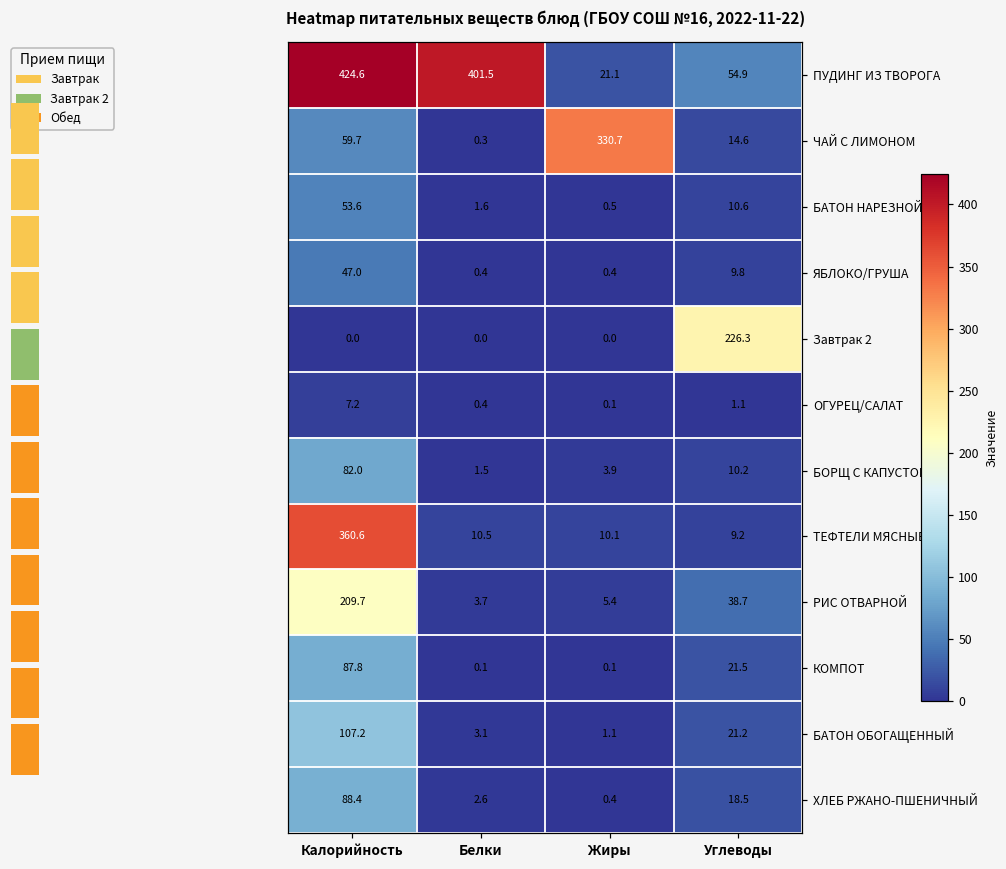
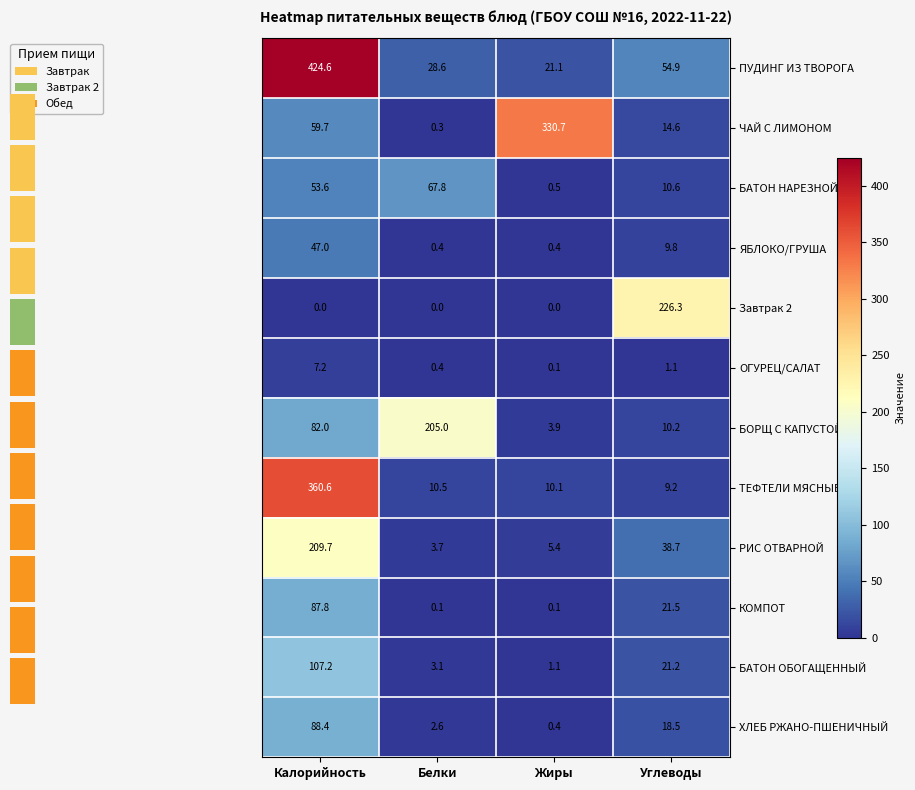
  {
    "Heatmap питательных веществ блюд (ГБОУ СОШ №16, 2022-11-22)": {
      "ПУДИНГ ИЗ ТВОРОГА": {
        "Калорийность": 424.6,
-       "Белки": 401.5,
+       "Белки": 28.6,
        "Жиры": 21.1,
        "Углеводы": 54.9
      },
      "ЧАЙ С ЛИМОНОМ": {
        "Калорийность": 59.7,
        "Белки": 0.3,
        "Жиры": 330.7,
        "Углеводы": 14.6
      },
      "БАТОН НАРЕЗНОЙ": {
        "Калорийность": 53.6,
-       "Белки": 1.6,
+       "Белки": 67.8,
        "Жиры": 0.5,
        "Углеводы": 10.6
      },
      "ЯБЛОКО/ГРУША": {
        "Калорийность": 47.0,
        "Белки": 0.4,
        "Жиры": 0.4,
        "Углеводы": 9.8
      },
      "Завтрак 2": {
        "Калорийность": 0.0,
        "Белки": 0.0,
        "Жиры": 0.0,
        "Углеводы": 226.3
      },
      "ОГУРЕЦ/САЛАТ": {
        "Калорийность": 7.2,
        "Белки": 0.4,
        "Жиры": 0.1,
        "Углеводы": 1.1
      },
      "БОРЩ С КАПУСТОЙ": {
        "Калорийность": 82.0,
-       "Белки": 1.5,
+       "Белки": 205.0,
        "Жиры": 3.9,
        "Углеводы": 10.2
      },
      "ТЕФТЕЛИ МЯСНЫЕ": {
        "Калорийность": 360.6,
        "Белки": 10.5,
        "Жиры": 10.1,
        "Углеводы": 9.2
      },
      "РИС ОТВАРНОЙ": {
        "Калорийность": 209.7,
        "Белки": 3.7,
        "Жиры": 5.4,
        "Углеводы": 38.7
      },
      "КОМПОТ": {
        "Калорийность": 87.8,
        "Белки": 0.1,
        "Жиры": 0.1,
        "Углеводы": 21.5
      },
      "БАТОН ОБОГАЩЕННЫЙ": {
        "Калорийность": 107.2,
        "Белки": 3.1,
        "Жиры": 1.1,
        "Углеводы": 21.2
      },
      "ХЛЕБ РЖАНО-ПШЕНИЧНЫЙ": {
        "Калорийность": 88.4,
        "Белки": 2.6,
        "Жиры": 0.4,
        "Углеводы": 18.5
      }
    }
  }
